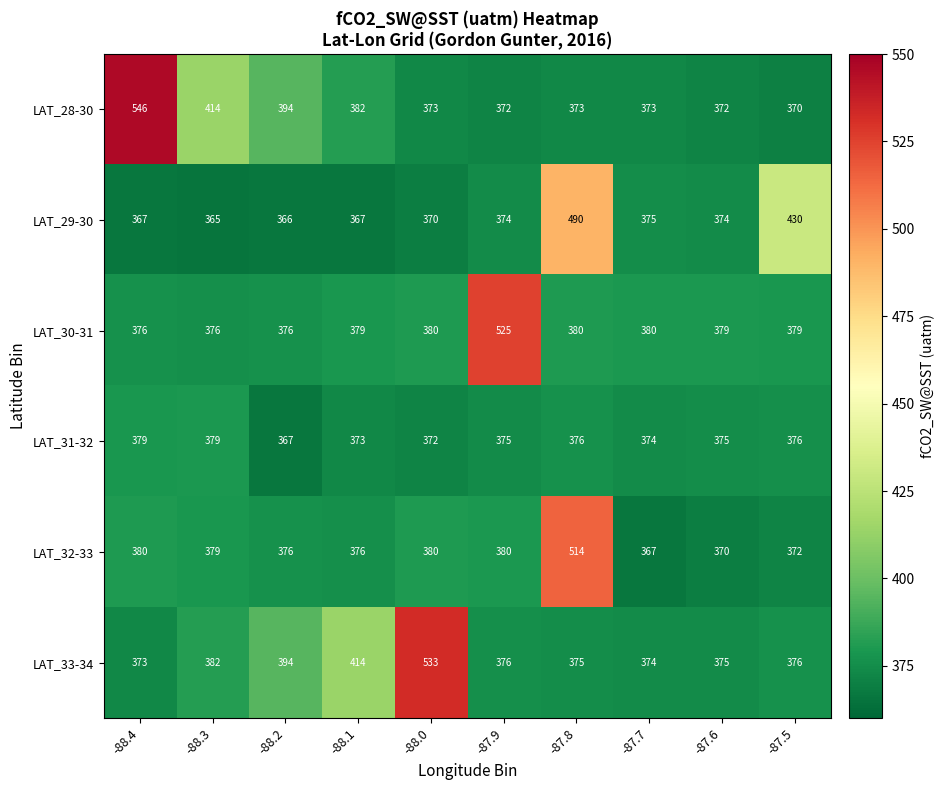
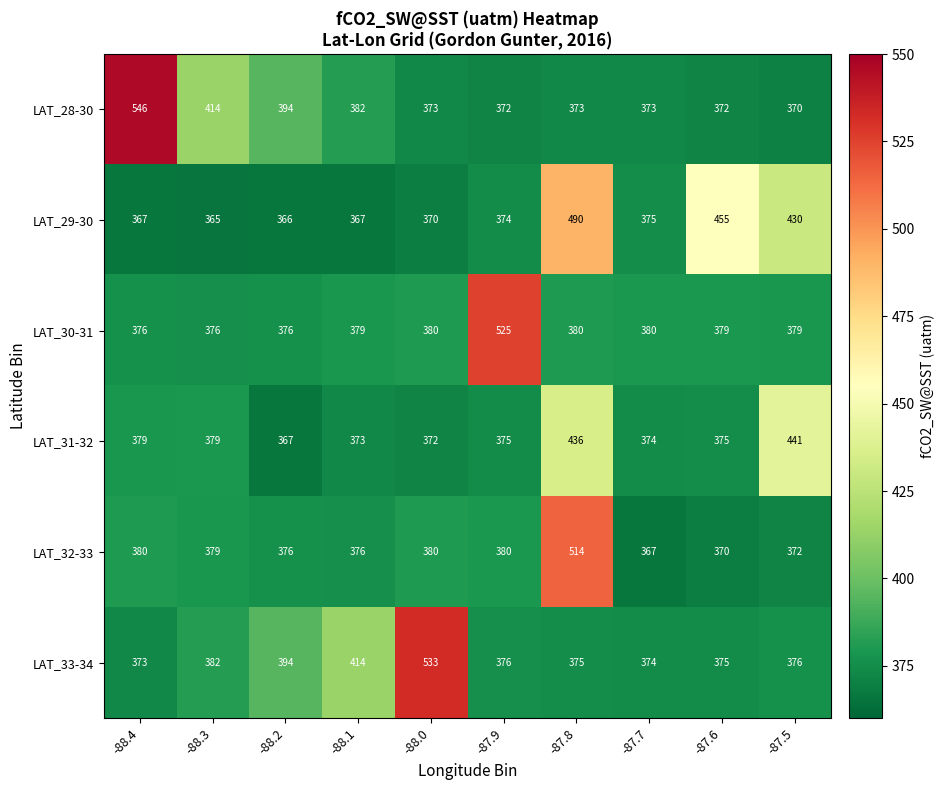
  {
    "LAT_28-30": {
      "-88.4": 546,
      "-88.3": 414,
      "-88.2": 394,
      "-88.1": 382,
      "-88.0": 373,
      "-87.9": 372,
      "-87.8": 373,
      "-87.7": 373,
      "-87.6": 372,
      "-87.5": 370
    },
    "LAT_29-30": {
      "-88.4": 367,
      "-88.3": 365,
      "-88.2": 366,
      "-88.1": 367,
      "-88.0": 370,
      "-87.9": 374,
      "-87.8": 490,
      "-87.7": 375,
-     "-87.6": 374,
+     "-87.6": 455,
      "-87.5": 430
    },
    "LAT_30-31": {
      "-88.4": 376,
      "-88.3": 376,
      "-88.2": 376,
      "-88.1": 379,
      "-88.0": 380,
      "-87.9": 525,
      "-87.8": 380,
      "-87.7": 380,
      "-87.6": 379,
      "-87.5": 379
    },
    "LAT_31-32": {
      "-88.4": 379,
      "-88.3": 379,
      "-88.2": 367,
      "-88.1": 373,
      "-88.0": 372,
      "-87.9": 375,
-     "-87.8": 376,
+     "-87.8": 436,
      "-87.7": 374,
      "-87.6": 375,
-     "-87.5": 376
+     "-87.5": 441
    },
    "LAT_32-33": {
      "-88.4": 380,
      "-88.3": 379,
      "-88.2": 376,
      "-88.1": 376,
      "-88.0": 380,
      "-87.9": 380,
      "-87.8": 514,
      "-87.7": 367,
      "-87.6": 370,
      "-87.5": 372
    },
    "LAT_33-34": {
      "-88.4": 373,
      "-88.3": 382,
      "-88.2": 394,
      "-88.1": 414,
      "-88.0": 533,
      "-87.9": 376,
      "-87.8": 375,
      "-87.7": 374,
      "-87.6": 375,
      "-87.5": 376
    }
  }
